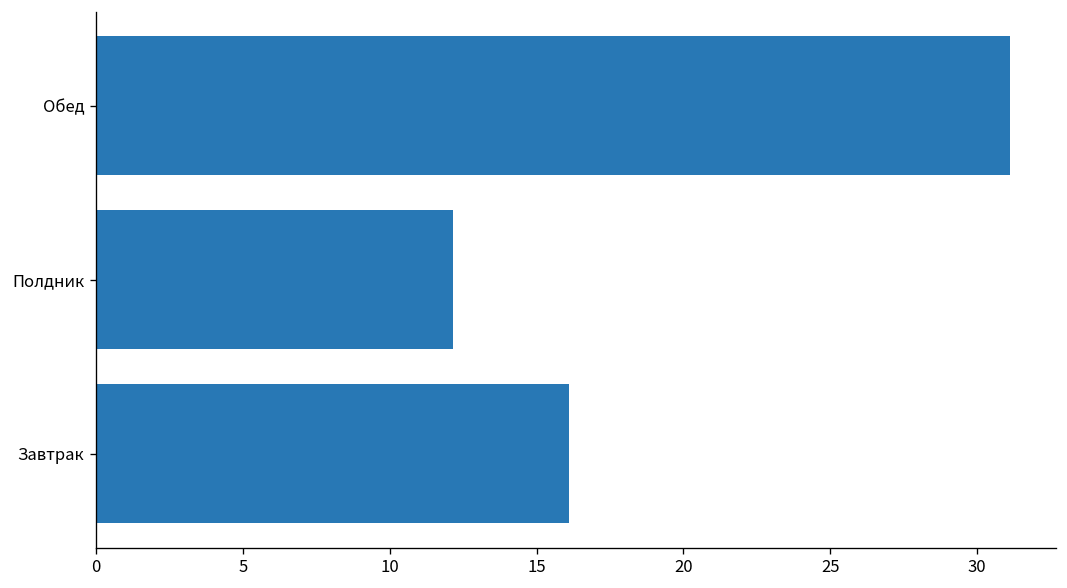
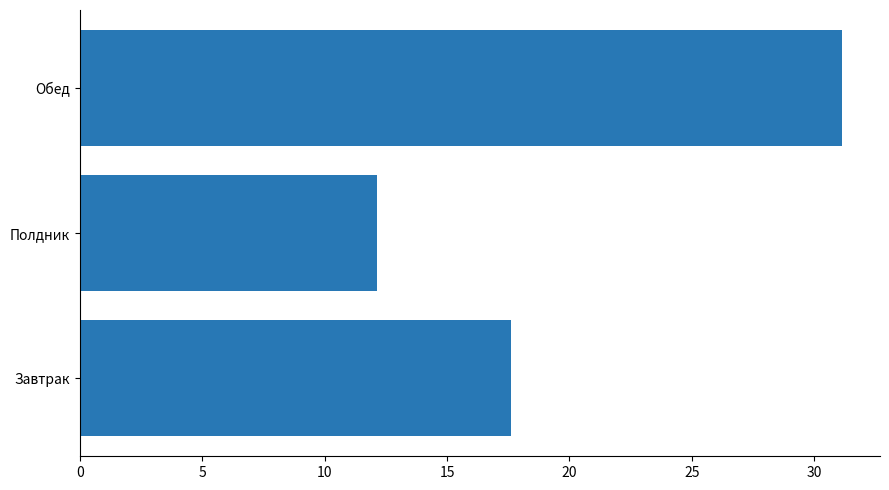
  {
    "Обед": 31.1,
    "Полдник": 12.1,
-   "Завтрак": 16.1
+   "Завтрак": 17.6
  }
